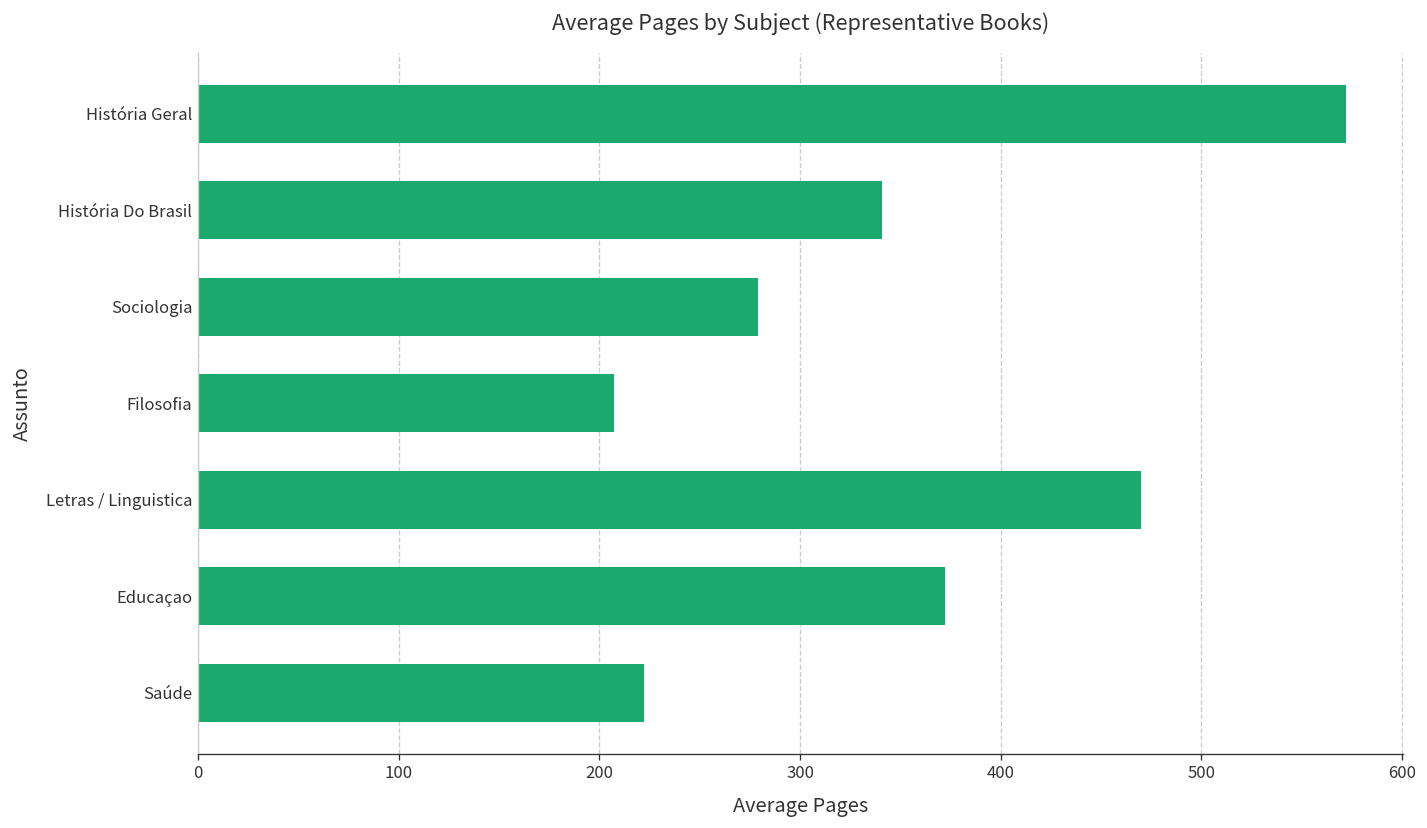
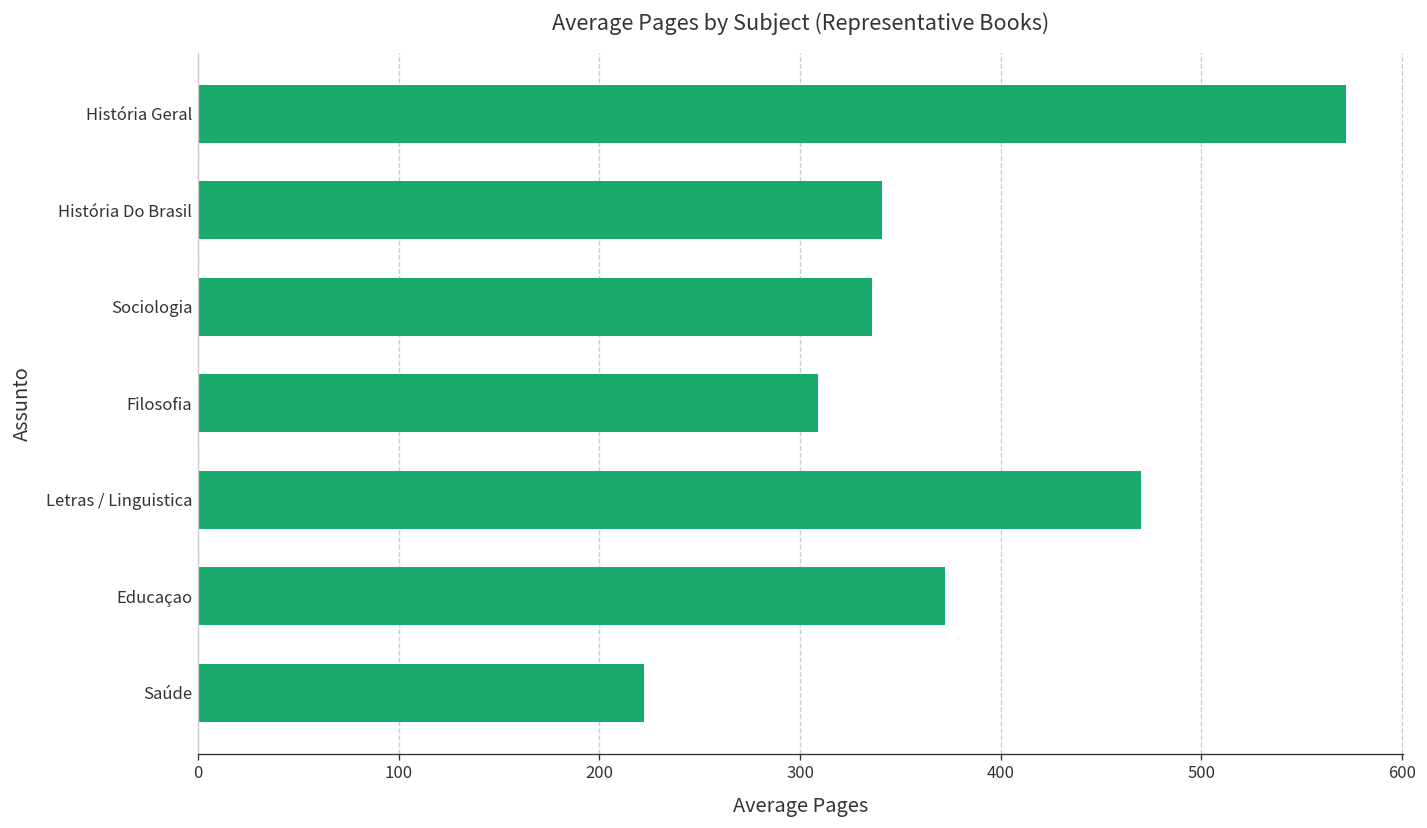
  {
    "História Geral": 572,
    "História Do Brasil": 341,
-   "Sociologia": 279,
-   "Filosofia": 207,
+   "Sociologia": 336,
+   "Filosofia": 309,
    "Letras / Linguistica": 470,
    "Educaçao": 372,
    "Saúde": 222
  }
